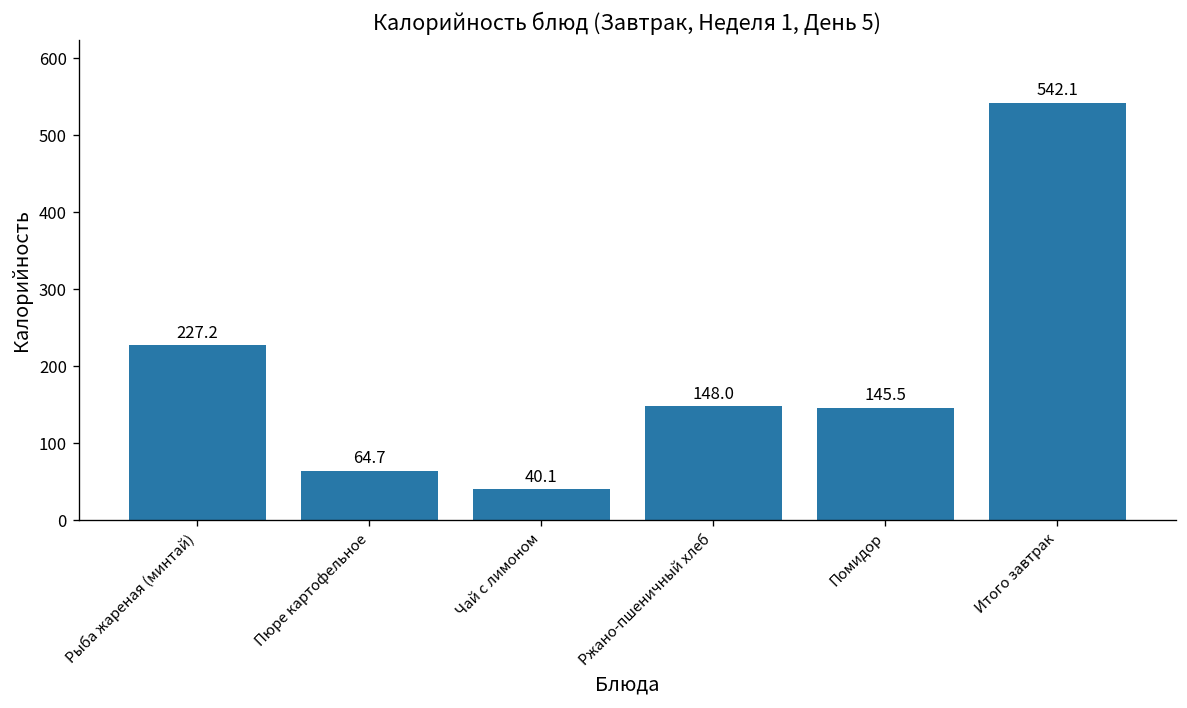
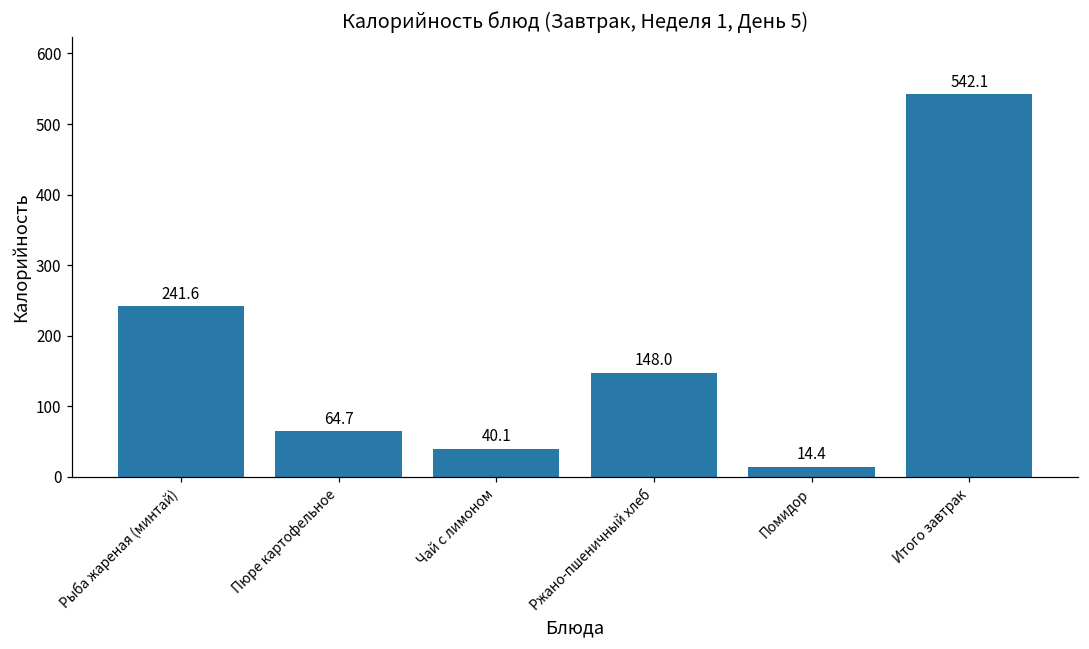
  {
-   "Рыба жареная (минтай)": 227.2,
+   "Рыба жареная (минтай)": 241.6,
    "Пюре картофельное": 64.7,
    "Чай с лимоном": 40.1,
    "Ржано-пшеничный хлеб": 148.0,
-   "Помидор": 145.5,
+   "Помидор": 14.4,
    "Итого завтрак": 542.1
  }
